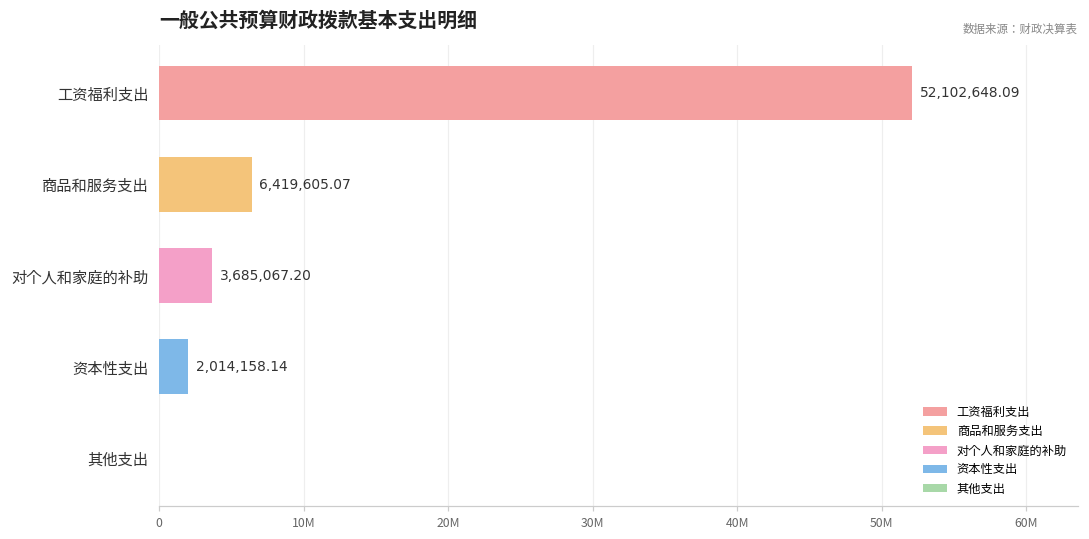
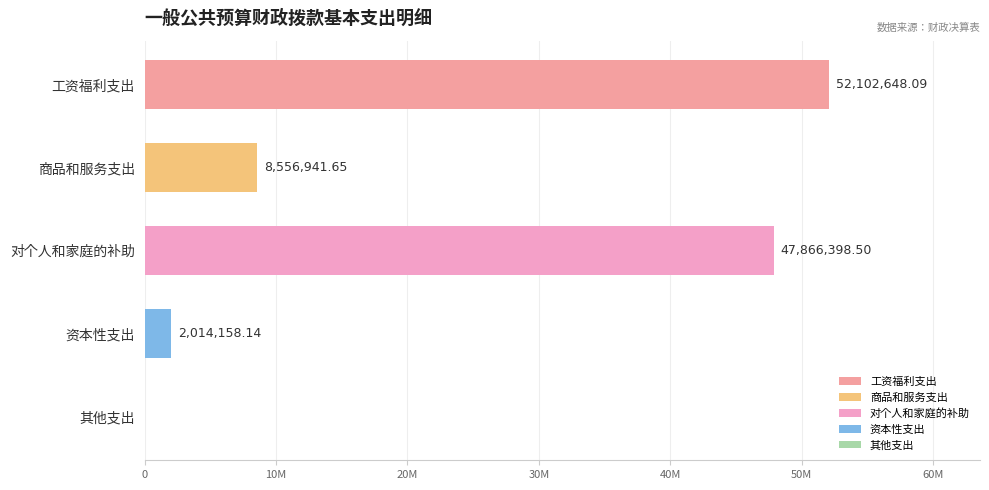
  {
    "工资福利支出": "52,102,648.09",
-   "商品和服务支出": "6,419,605.07",
-   "对个人和家庭的补助": "3,685,067.20",
+   "商品和服务支出": "8,556,941.65",
+   "对个人和家庭的补助": "47,866,398.50",
    "资本性支出": "2,014,158.14"
  }
